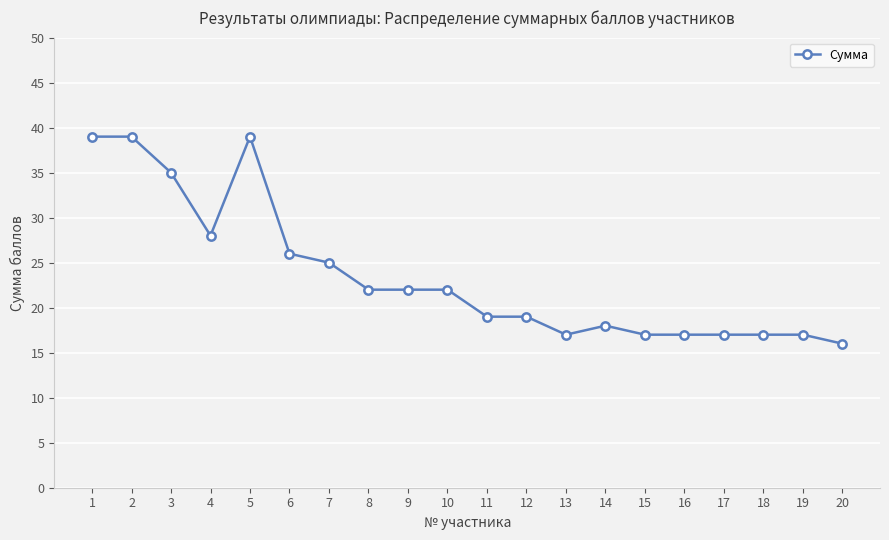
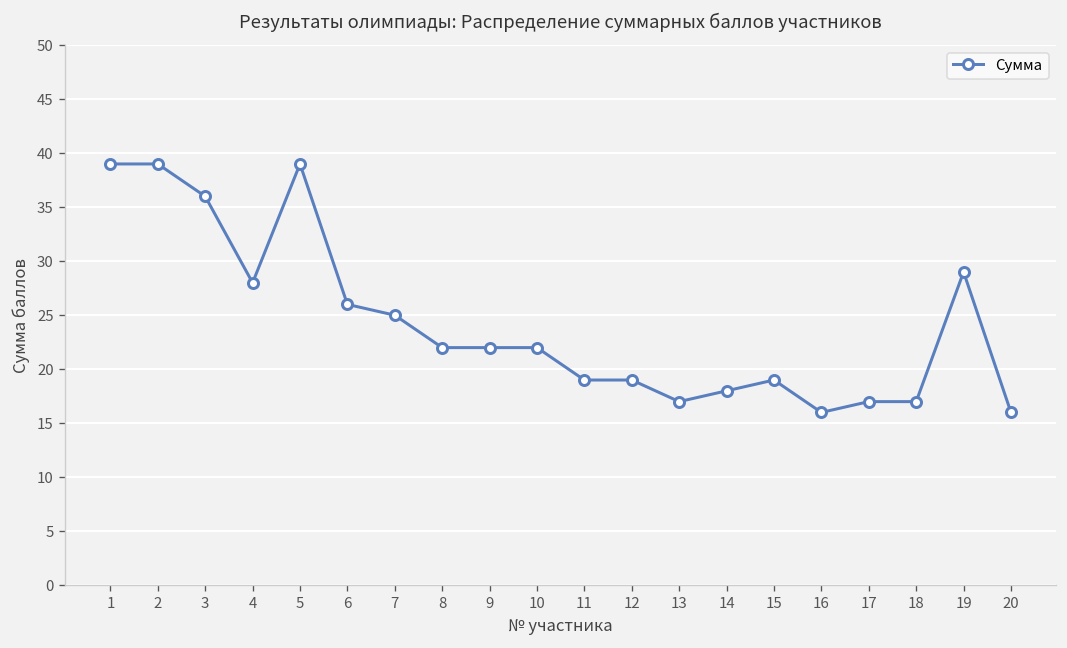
  {
    "1": 39,
    "2": 39,
-   "3": 35,
+   "3": 36,
    "4": 28,
    "5": 39,
    "6": 26,
    "7": 25,
    "8": 22,
    "9": 22,
    "10": 22,
    "11": 19,
    "12": 19,
    "13": 17,
    "14": 18,
-   "15": 17,
-   "16": 17,
+   "15": 19,
+   "16": 16,
    "17": 17,
    "18": 17,
-   "19": 17,
+   "19": 29,
    "20": 16
  }
